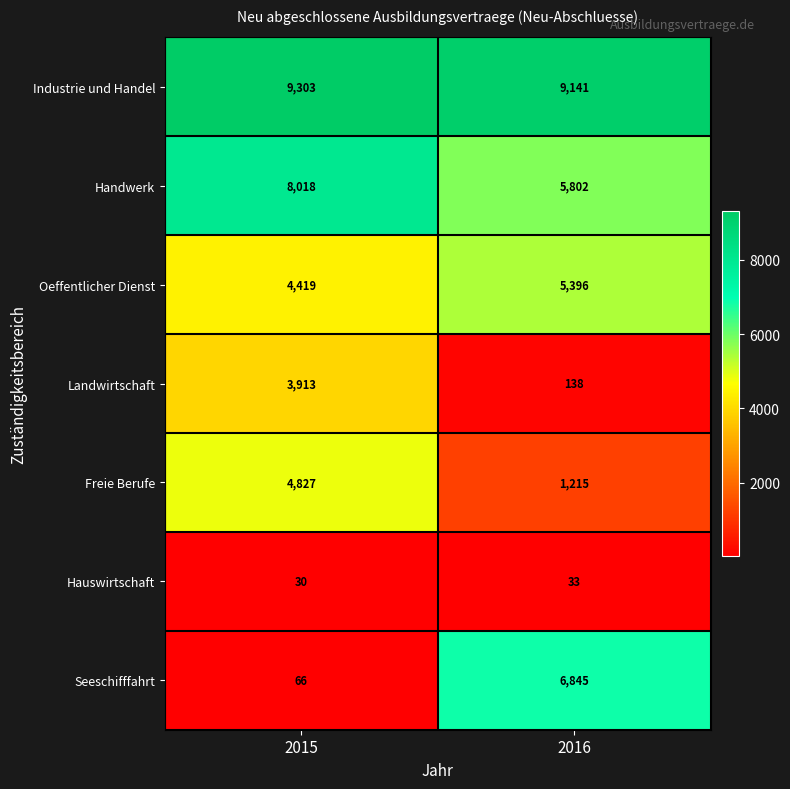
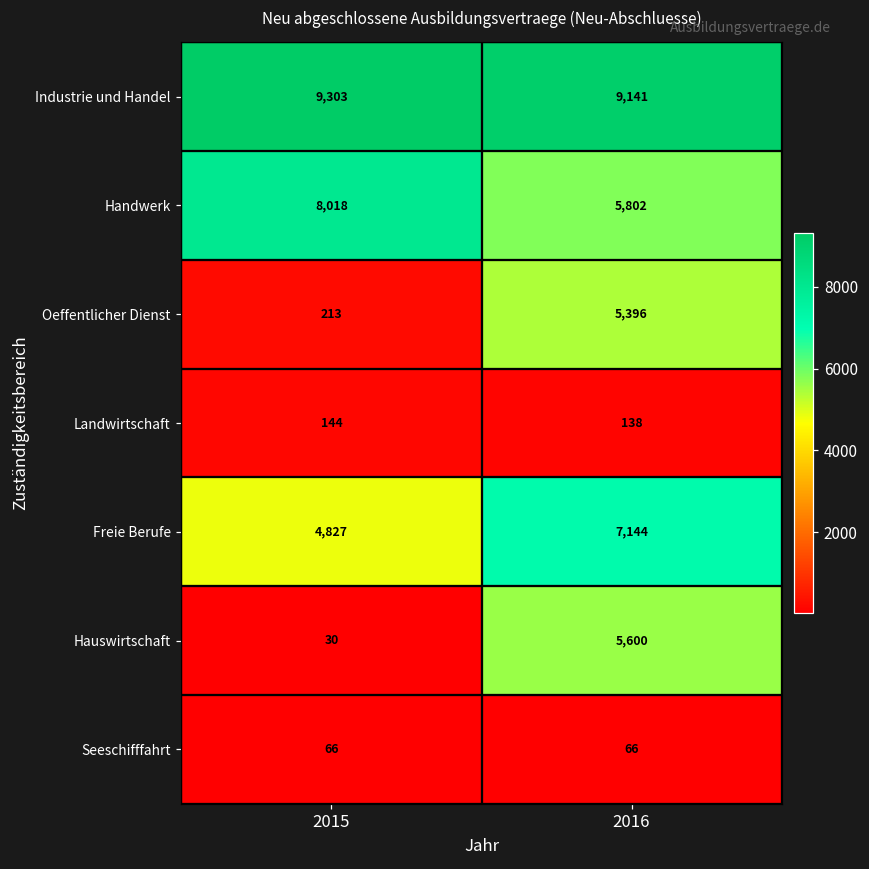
  {
    "Industrie und Handel": {
      "2015": "9,303",
      "2016": "9,141"
    },
    "Handwerk": {
      "2015": "8,018",
      "2016": "5,802"
    },
    "Oeffentlicher Dienst": {
-     "2015": "4,419",
+     "2015": "213",
      "2016": "5,396"
    },
    "Landwirtschaft": {
-     "2015": "3,913",
+     "2015": "144",
      "2016": "138"
    },
    "Freie Berufe": {
      "2015": "4,827",
-     "2016": "1,215"
+     "2016": "7,144"
    },
    "Hauswirtschaft": {
      "2015": "30",
-     "2016": "33"
+     "2016": "5,600"
    },
    "Seeschifffahrt": {
      "2015": "66",
-     "2016": "6,845"
+     "2016": "66"
    }
  }
